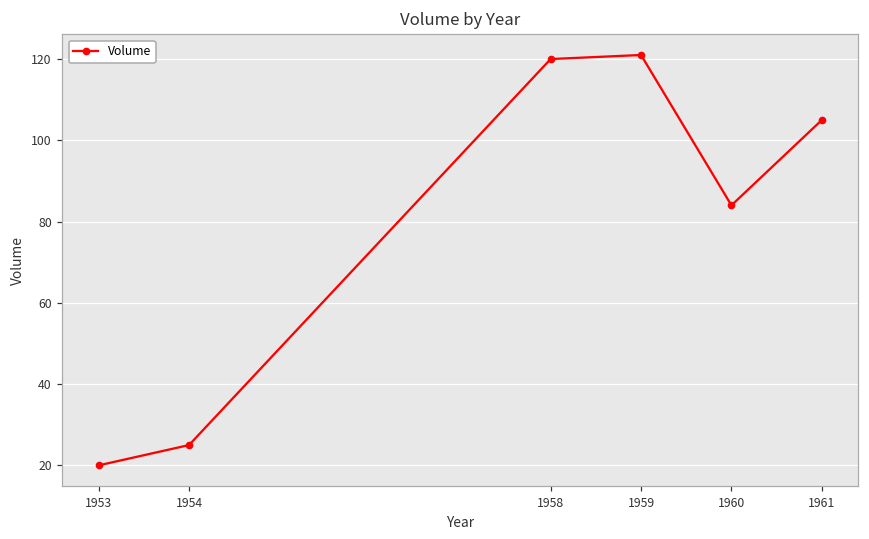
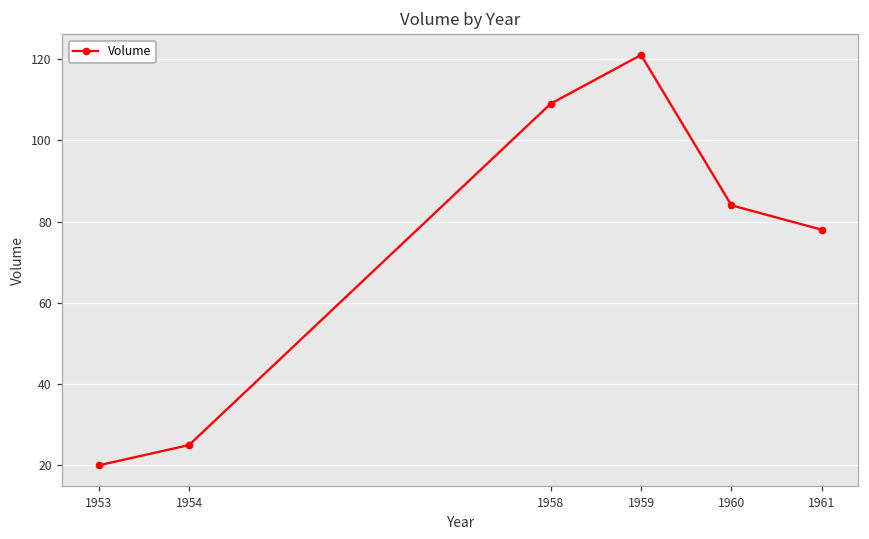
  {
    "1953": 20,
    "1954": 25,
-   "1958": 120,
+   "1958": 109,
    "1959": 121,
    "1960": 84,
-   "1961": 105
+   "1961": 78
  }
